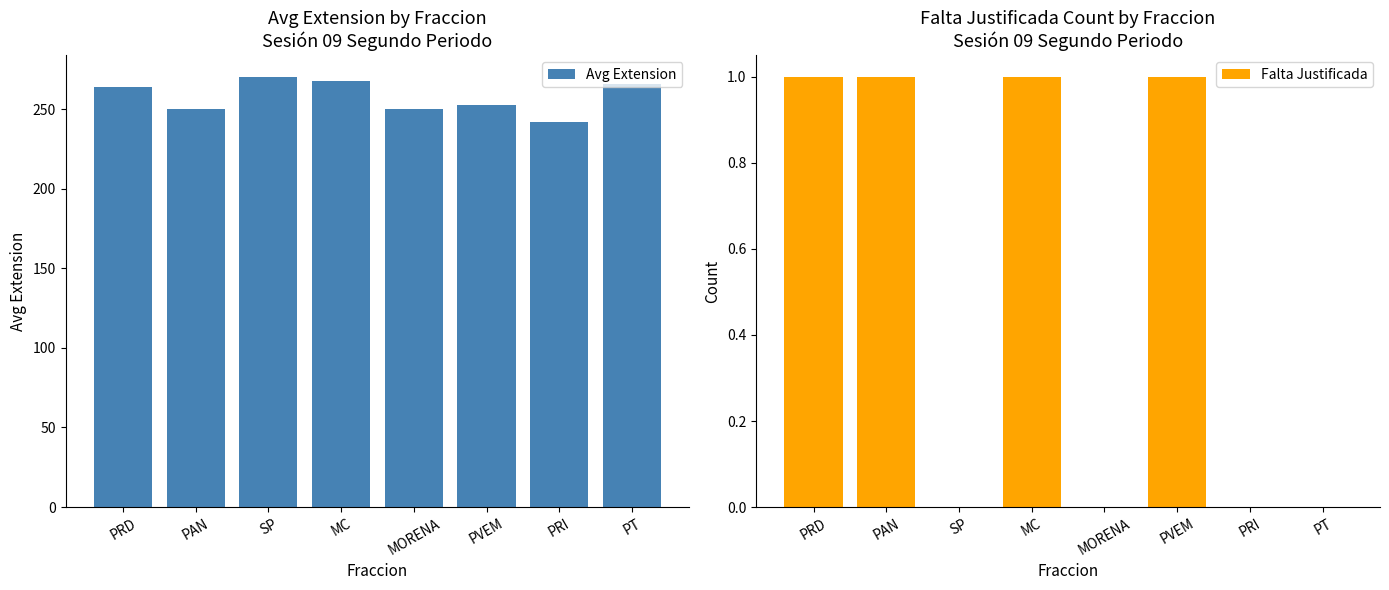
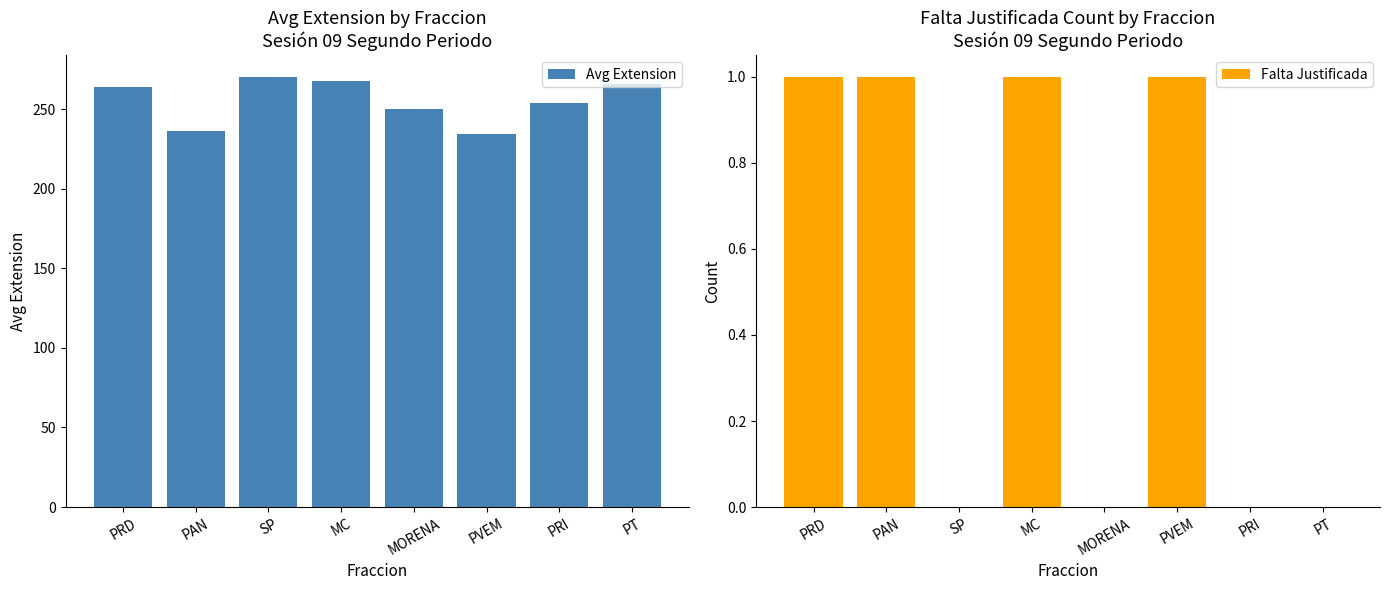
  {
    "Avg Extension by Fraccion Sesión 09 Segundo Periodo": {
      "PRD": 264,
-     "PAN": 250,
+     "PAN": 236,
      "SP": 270,
      "MC": 268,
      "MORENA": 250,
-     "PVEM": 253,
-     "PRI": 242
+     "PVEM": 235,
+     "PRI": 254
    },
    "Falta Justificada Count by Fraccion Sesión 09 Segundo Periodo": {
      "PRD": 1.00,
      "PAN": 1.00,
      "SP": 0.00,
      "MC": 1.00,
      "MORENA": 0.00,
      "PVEM": 1.00,
      "PRI": 0.00,
      "PT": 0.00
    }
  }
